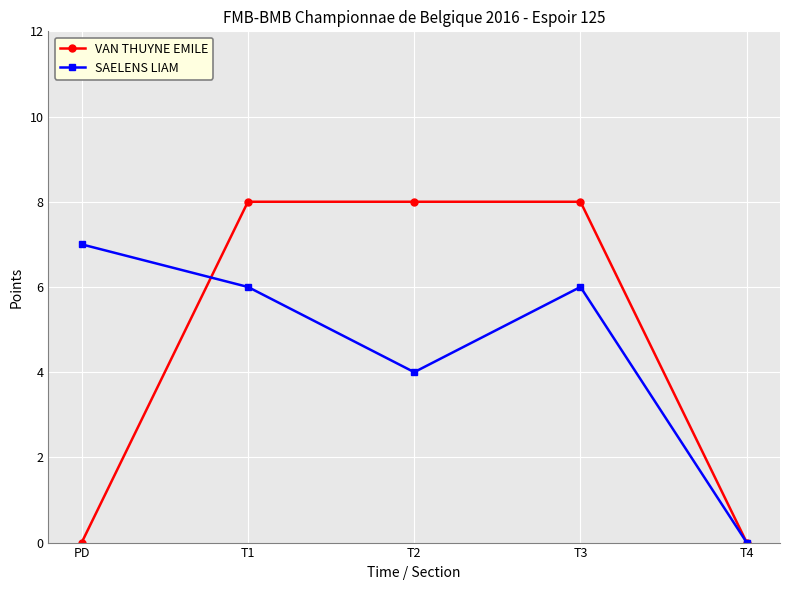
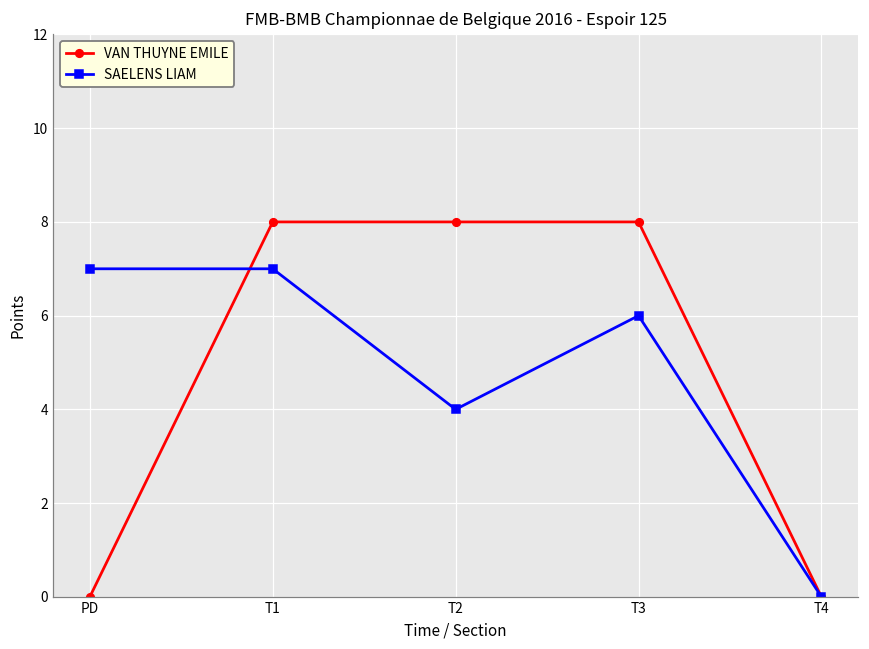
  {
    "VAN THUYNE EMILE": {
      "PD": 0,
      "T1": 8,
      "T2": 8,
      "T3": 8
    },
    "SAELENS LIAM": {
      "PD": 7,
-     "T1": 6,
+     "T1": 7,
      "T2": 4,
      "T3": 6
    }
  }
